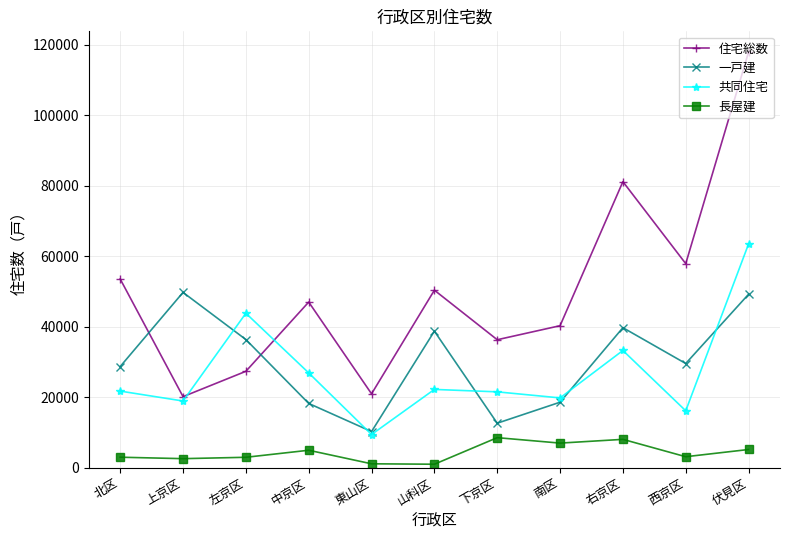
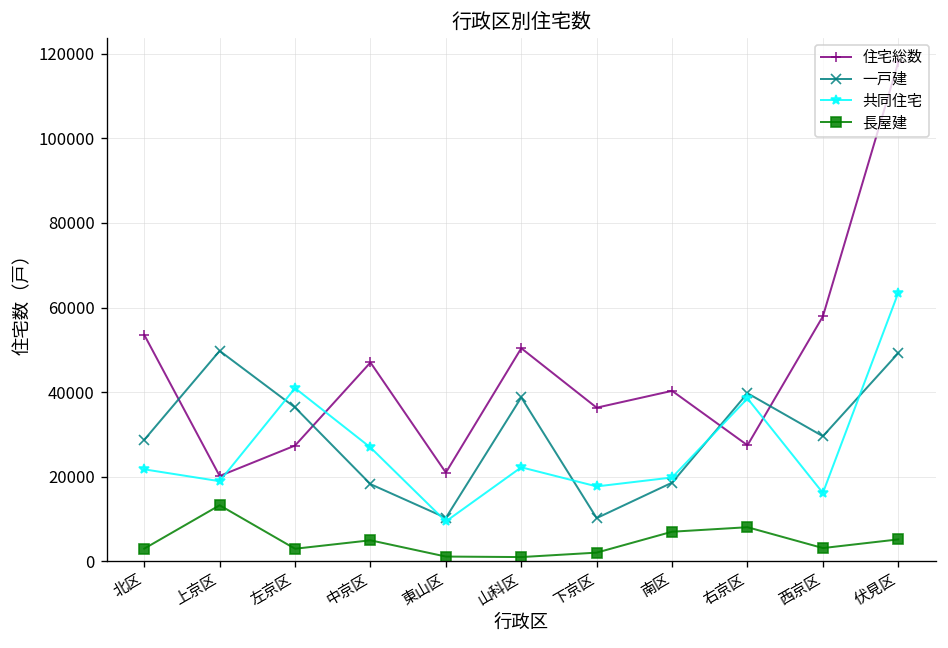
  {
    "住宅総数": {
      "北区": 54000,
      "上京区": 20000,
      "左京区": 27000,
      "中京区": 47000,
      "東山区": 21000,
      "山科区": 50000,
      "下京区": 36000,
      "南区": 40000,
-     "右京区": 81000,
+     "右京区": 27000,
      "西京区": 58000
    },
    "一戸建": {
      "北区": 29000,
      "上京区": 50000,
      "左京区": 36000,
      "中京区": 18000,
      "東山区": 10000,
      "山科区": 39000,
-     "下京区": 13000,
+     "下京区": 10000,
      "南区": 19000,
      "右京区": 40000,
      "西京区": 30000,
      "伏見区": 49000
    },
    "共同住宅": {
      "北区": 22000,
      "上京区": 19000,
-     "左京区": 44000,
+     "左京区": 41000,
      "中京区": 27000,
      "東山区": 9000,
      "山科区": 22000,
-     "下京区": 22000,
+     "下京区": 18000,
      "南区": 20000,
-     "右京区": 33000,
+     "右京区": 39000,
      "西京区": 16000,
      "伏見区": 64000
    },
    "長屋建": {
      "北区": 3000,
-     "上京区": 3000,
+     "上京区": 13000,
      "左京区": 3000,
      "中京区": 5000,
      "東山区": 1000,
      "山科区": 1000,
-     "下京区": 9000,
+     "下京区": 2000,
      "南区": 7000,
      "右京区": 8000,
      "西京区": 3000,
      "伏見区": 5000
    }
  }
